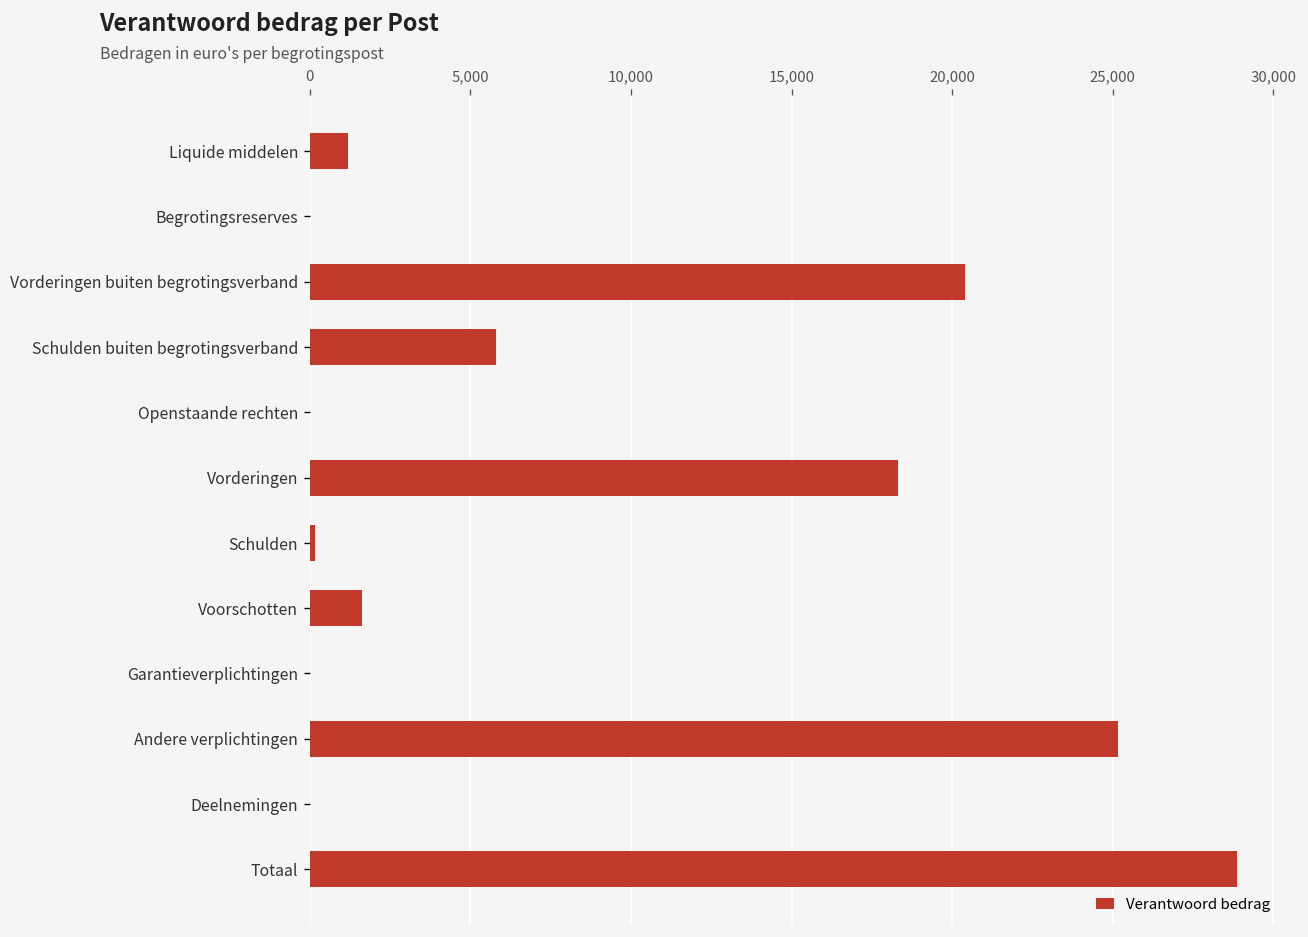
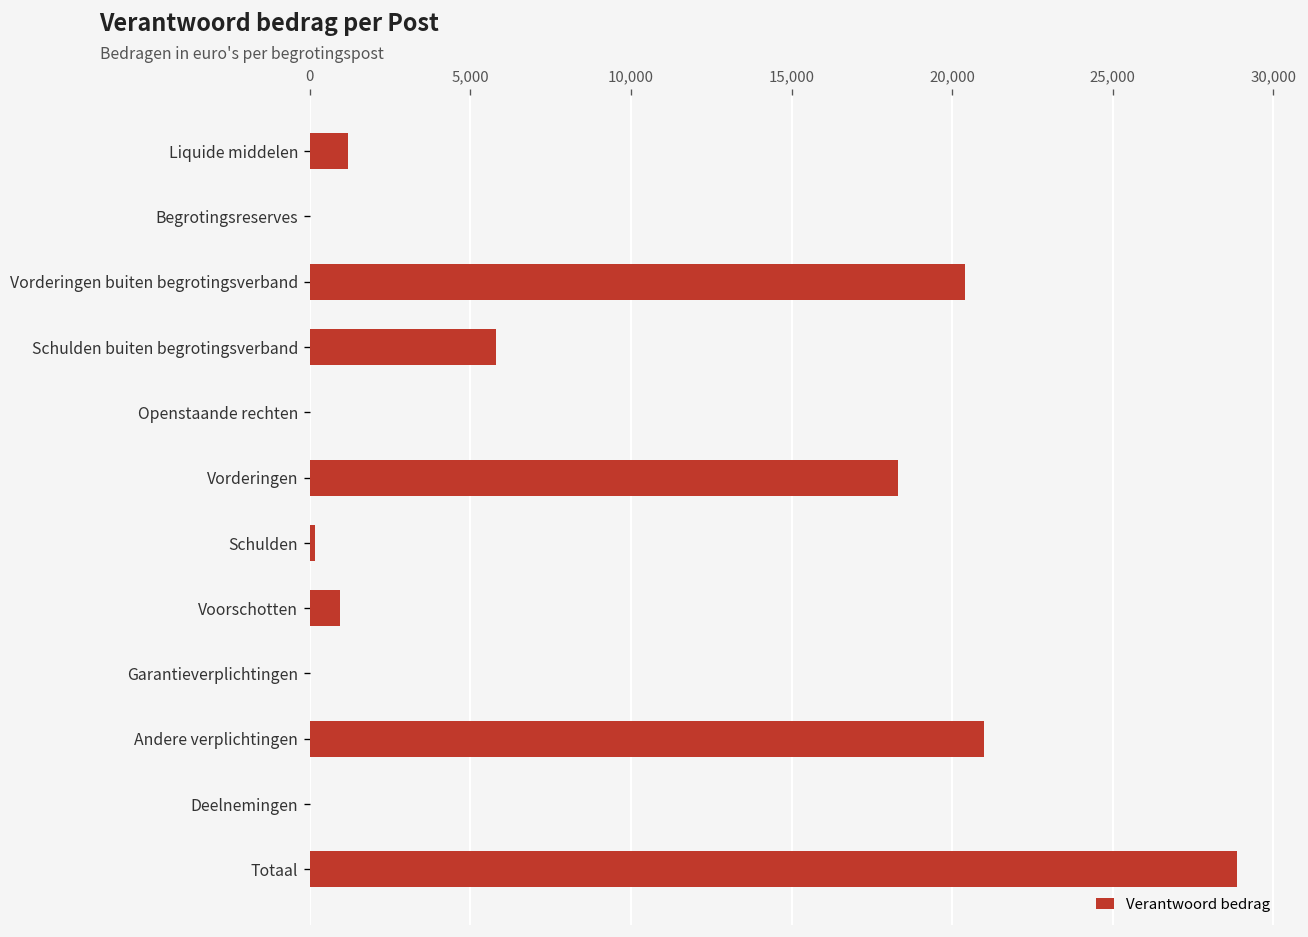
  {
    "Liquide middelen": "1,200",
    "Begrotingsreserves": "0",
    "Vorderingen buiten begrotingsverband": "20,400",
    "Schulden buiten begrotingsverband": "5,800",
    "Openstaande rechten": "0",
    "Vorderingen": "18,300",
    "Schulden": "200",
-   "Voorschotten": "1,600",
+   "Voorschotten": "900",
    "Garantieverplichtingen": "0",
-   "Andere verplichtingen": "25,200",
+   "Andere verplichtingen": "21,000",
    "Deelnemingen": "0",
    "Totaal": "28,900"
  }
